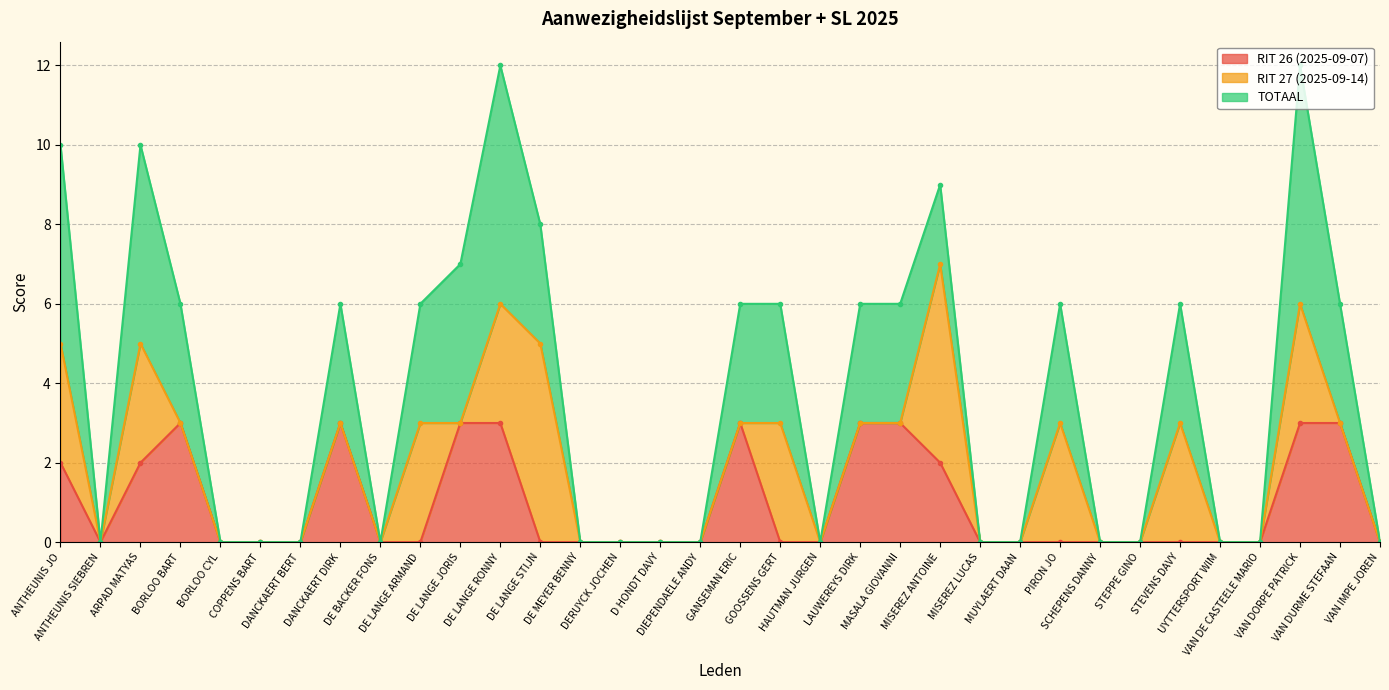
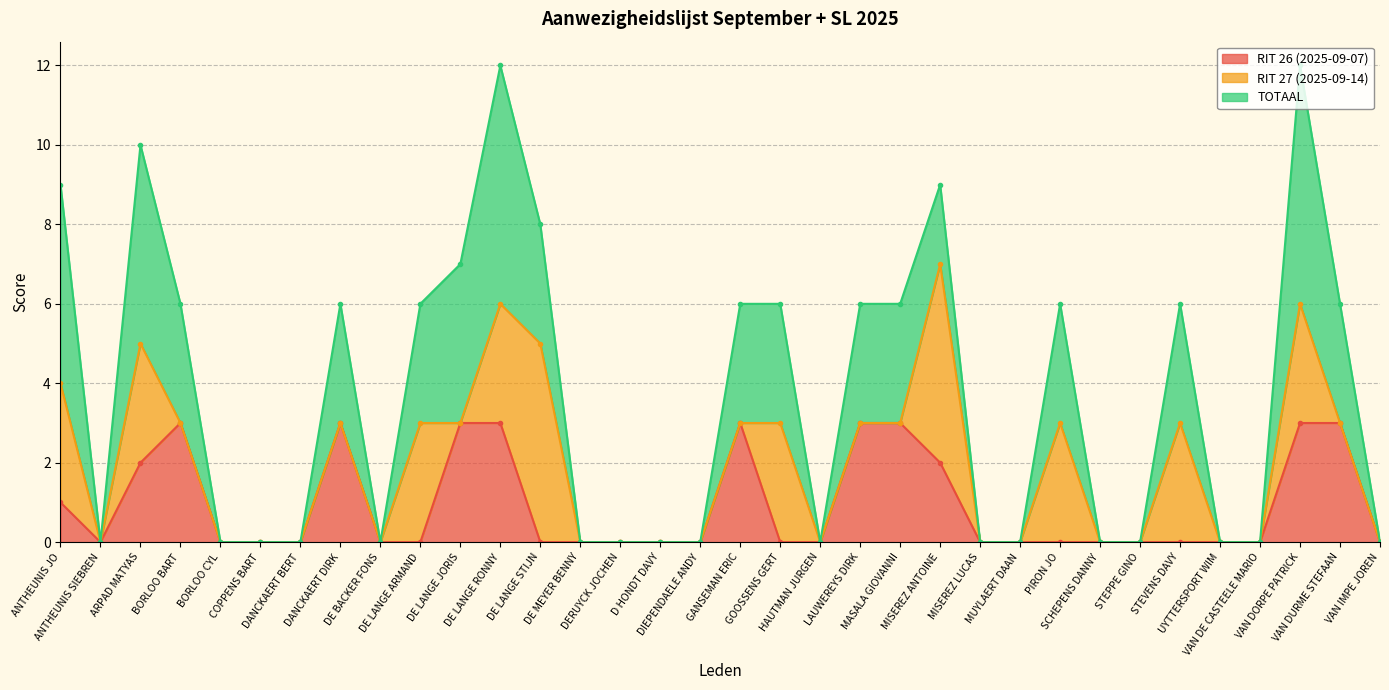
  {
    "RIT 26 (2025-09-07)": {
-     "ANTHEUNIS JO": 2,
+     "ANTHEUNIS JO": 1,
      "ARPAD MATYAS": 2,
      "DE LANGE ARMAND": 0,
      "DE LANGE RONNY": 3,
      "DE LANGE STIJN": 0,
      "GOOSSENS GERT": 0,
      "MISEREZ ANTOINE": 2,
      "PIRON JO": 0,
      "STEVENS DAVY": 0,
      "VAN DORPE PATRICK": 3
    },
    "RIT 27 (2025-09-14)": {
      "ARPAD MATYAS": 5,
      "DE LANGE ARMAND": 3,
      "DE LANGE RONNY": 6,
      "DE LANGE STIJN": 5,
      "GOOSSENS GERT": 3,
      "MISEREZ ANTOINE": 7,
      "PIRON JO": 3,
      "STEVENS DAVY": 3,
      "VAN DORPE PATRICK": 6
    },
    "TOTAAL": {
      "ANTHEUNIS JO": 5,
      "ARPAD MATYAS": 5,
      "BORLOO BART": 3,
      "DANCKAERT DIRK": 3,
      "DE LANGE ARMAND": 3,
      "DE LANGE JORIS": 4,
      "DE LANGE RONNY": 6,
      "DE LANGE STIJN": 3,
      "GANSEMAN ERIC": 3,
      "GOOSSENS GERT": 3,
      "LAUWEREYS DIRK": 3,
      "MASALA GIOVANNI": 3,
      "MISEREZ ANTOINE": 2,
      "PIRON JO": 3,
      "STEVENS DAVY": 3,
      "VAN DURME STEFAAN": 3
    }
  }
